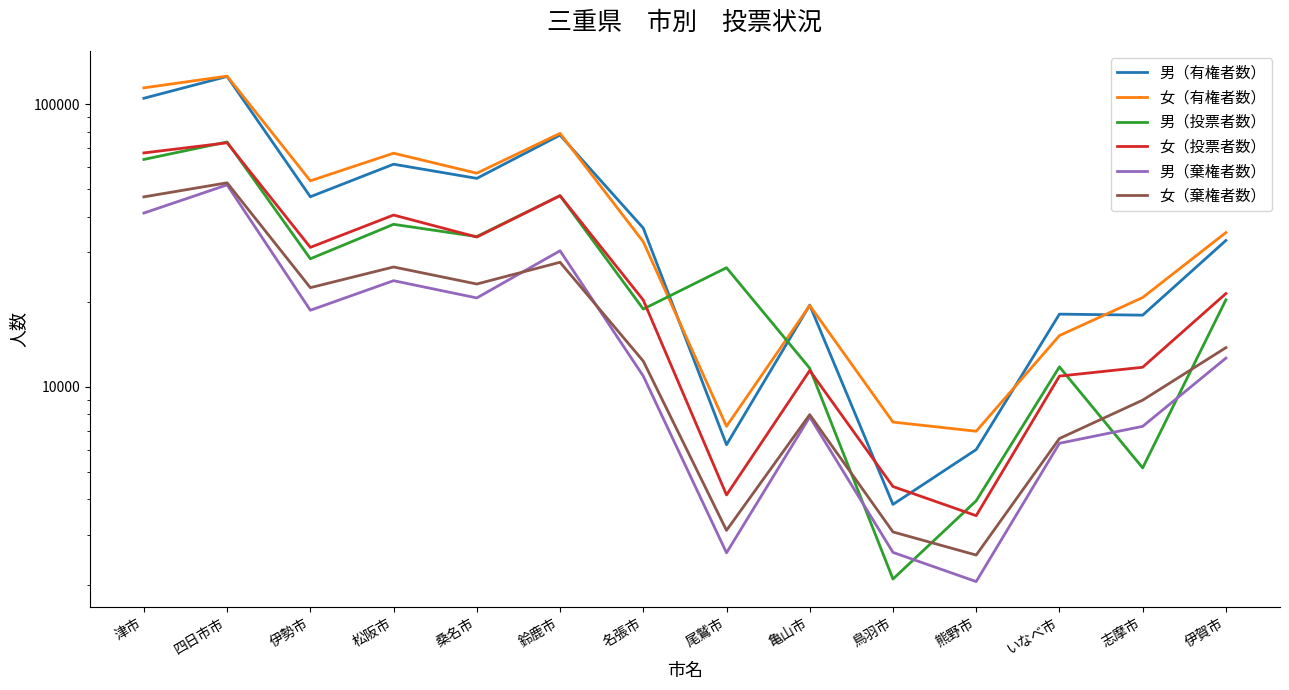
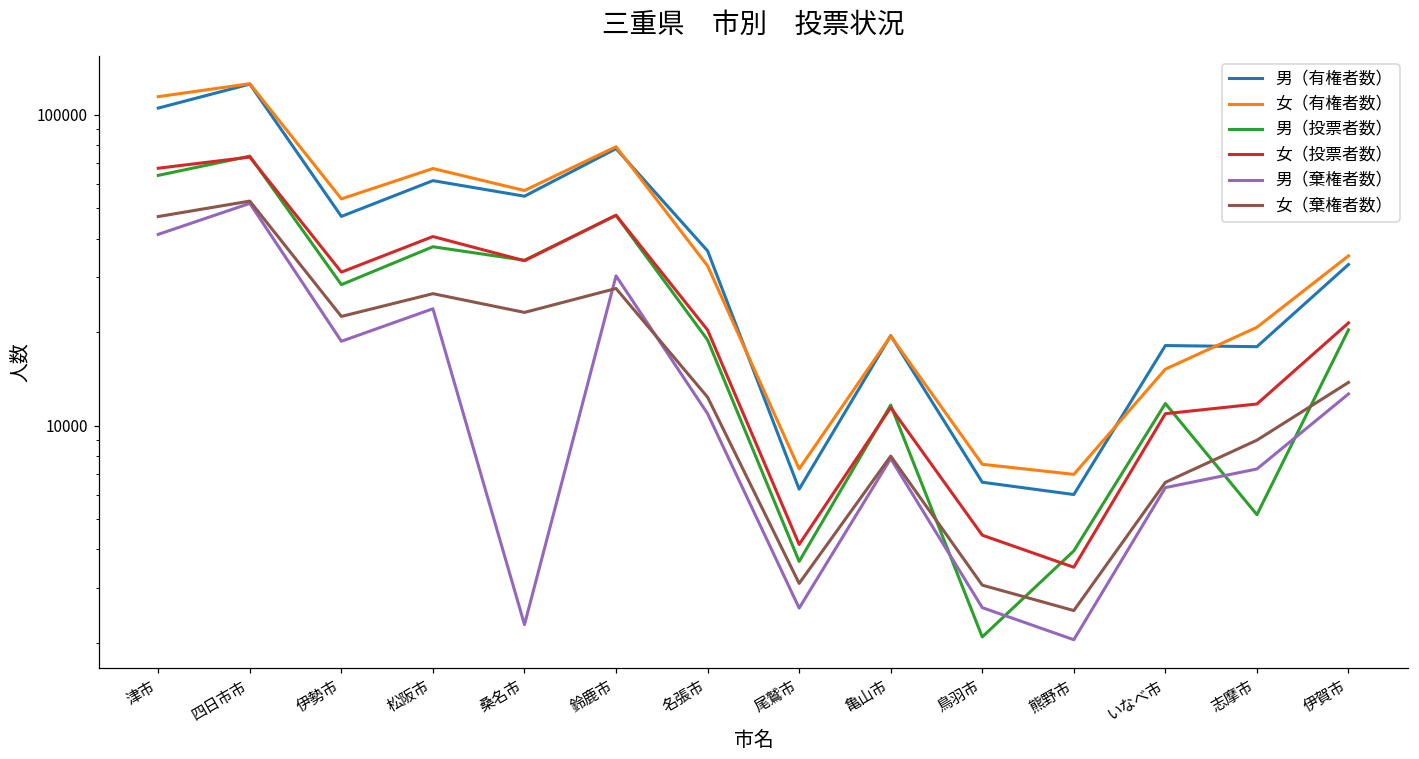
  {
    "男（有権者数）": {
      "津市": 105000,
      "伊勢市": 47000,
      "松阪市": 61000,
      "桑名市": 55000,
      "名張市": 36000,
      "尾鷲市": 6200,
-     "鳥羽市": 3800,
+     "鳥羽市": 6600,
      "熊野市": 6000,
      "いなべ市": 18000,
      "志摩市": 18000,
      "伊賀市": 33000
    },
    "女（有権者数）": {
      "津市": 114000,
      "伊勢市": 54000,
      "松阪市": 67000,
      "桑名市": 57000,
      "名張市": 33000,
      "尾鷲市": 7300,
      "鳥羽市": 7500,
      "熊野市": 7000,
      "いなべ市": 15000,
      "志摩市": 21000,
      "伊賀市": 35000
    },
    "男（投票者数）": {
      "津市": 64000,
      "伊勢市": 28000,
      "松阪市": 38000,
      "名張市": 19000,
-     "尾鷲市": 26000,
+     "尾鷲市": 3700,
      "鳥羽市": 2100,
      "熊野市": 4000,
      "いなべ市": 11800,
      "志摩市": 5200,
      "伊賀市": 20000
    },
    "女（投票者数）": {
      "津市": 67000,
      "伊勢市": 31000,
      "松阪市": 41000,
      "名張市": 20000,
      "尾鷲市": 4200,
      "鳥羽市": 4400,
      "熊野市": 3500,
      "いなべ市": 10900,
      "志摩市": 11700,
      "伊賀市": 21000
    },
    "男（棄権者数）": {
      "津市": 41000,
      "伊勢市": 19000,
      "松阪市": 24000,
-     "桑名市": 21000,
+     "桑名市": 2300,
      "鈴鹿市": 30000,
      "名張市": 10900,
      "尾鷲市": 2600,
      "鳥羽市": 2600,
      "熊野市": 2000,
      "いなべ市": 6300,
      "志摩市": 7300,
      "伊賀市": 13000
    },
    "女（棄権者数）": {
      "津市": 47000,
      "伊勢市": 22000,
      "松阪市": 27000,
      "桑名市": 23000,
      "鈴鹿市": 28000,
      "名張市": 12000,
      "尾鷲市": 3100,
      "鳥羽市": 3100,
      "熊野市": 2500,
      "いなべ市": 6600,
      "志摩市": 9000,
      "伊賀市": 14000
    }
  }
